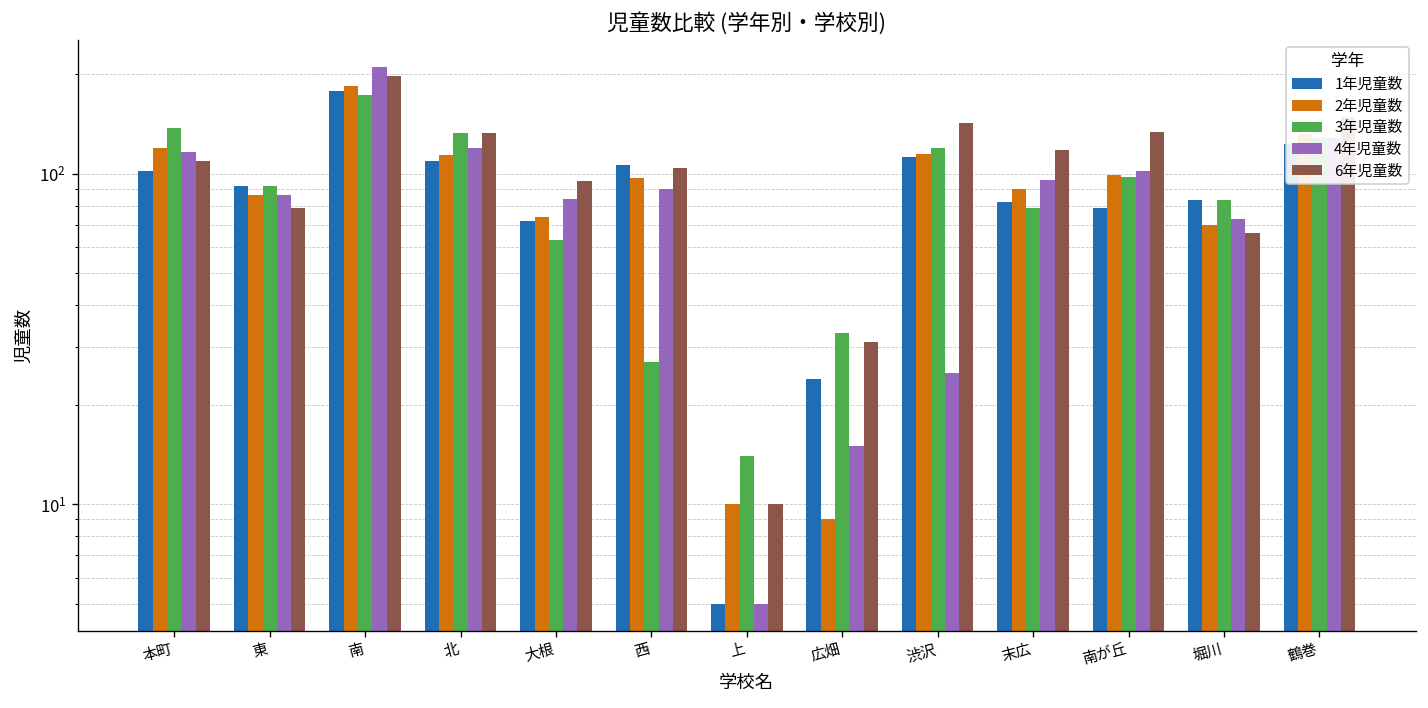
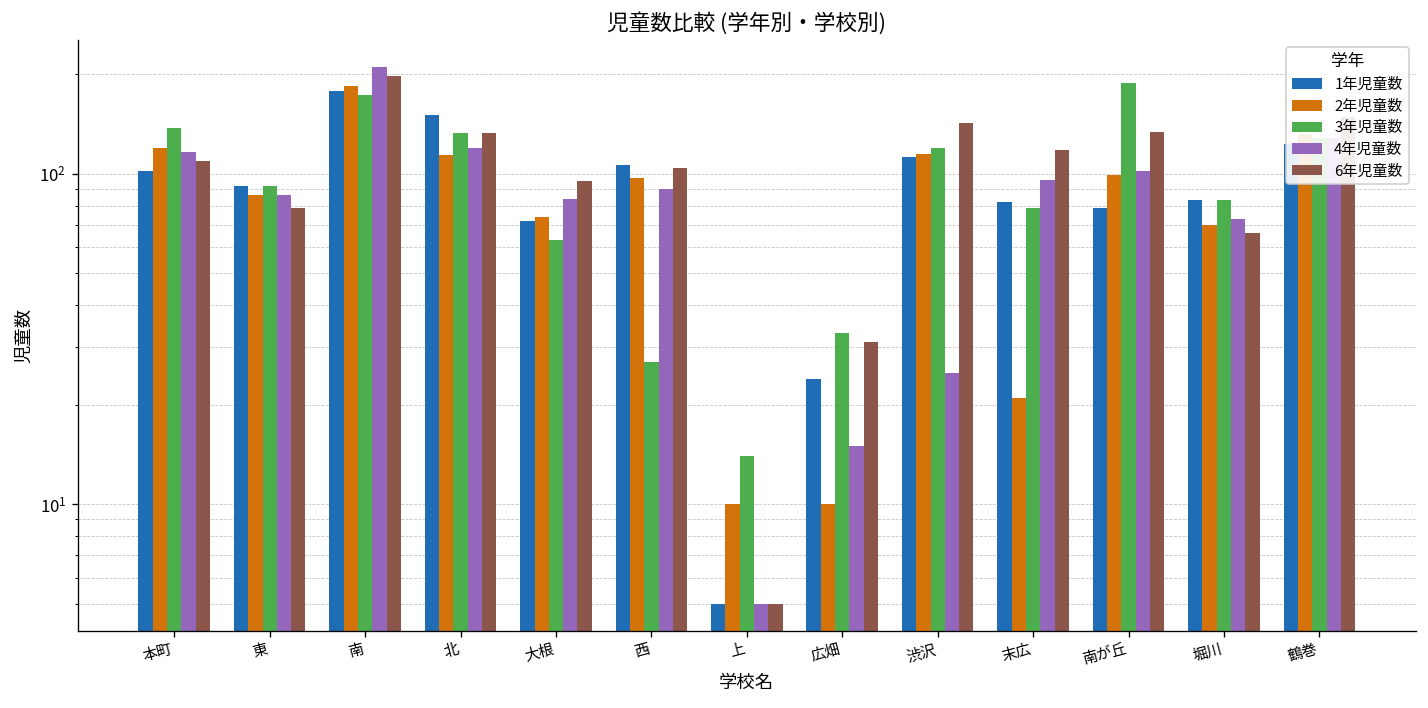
  {
    "1年児童数": {
      "本町": 102,
      "東": 92,
      "南": 180,
-     "北": 109,
+     "北": 150,
      "大根": 72,
      "西": 106,
      "上": 5,
      "広畑": 24,
      "渋沢": 112,
      "末広": 82,
      "南が丘": 79,
      "堀川": 83
    },
    "2年児童数": {
      "本町": 120,
      "東": 86,
      "南": 180,
      "北": 114,
      "大根": 74,
      "西": 97,
      "上": 10,
-     "広畑": 9,
+     "広畑": 10,
      "渋沢": 115,
-     "末広": 90,
+     "末広": 21,
      "南が丘": 99,
      "堀川": 70
    },
    "3年児童数": {
      "本町": 140,
      "東": 92,
      "南": 170,
      "北": 130,
      "大根": 63,
      "西": 27,
      "上": 14,
      "広畑": 33,
      "渋沢": 120,
      "末広": 79,
-     "南が丘": 98,
+     "南が丘": 190,
      "堀川": 83
    },
    "4年児童数": {
      "本町": 116,
      "東": 86,
      "南": 210,
      "北": 120,
      "大根": 84,
      "西": 90,
      "上": 5,
      "広畑": 15,
      "渋沢": 25,
      "末広": 96,
      "南が丘": 102,
      "堀川": 73
    },
    "6年児童数": {
      "本町": 109,
      "東": 79,
      "南": 200,
      "北": 130,
      "大根": 95,
      "西": 104,
-     "上": 10,
+     "上": 5,
      "広畑": 31,
      "渋沢": 140,
      "末広": 118,
      "南が丘": 130,
      "堀川": 66
    }
  }
